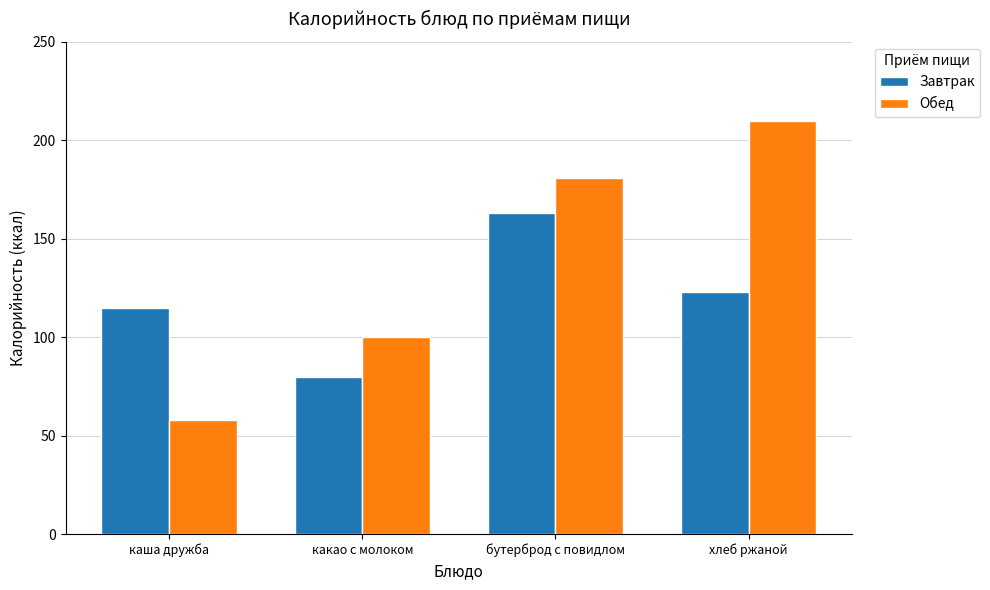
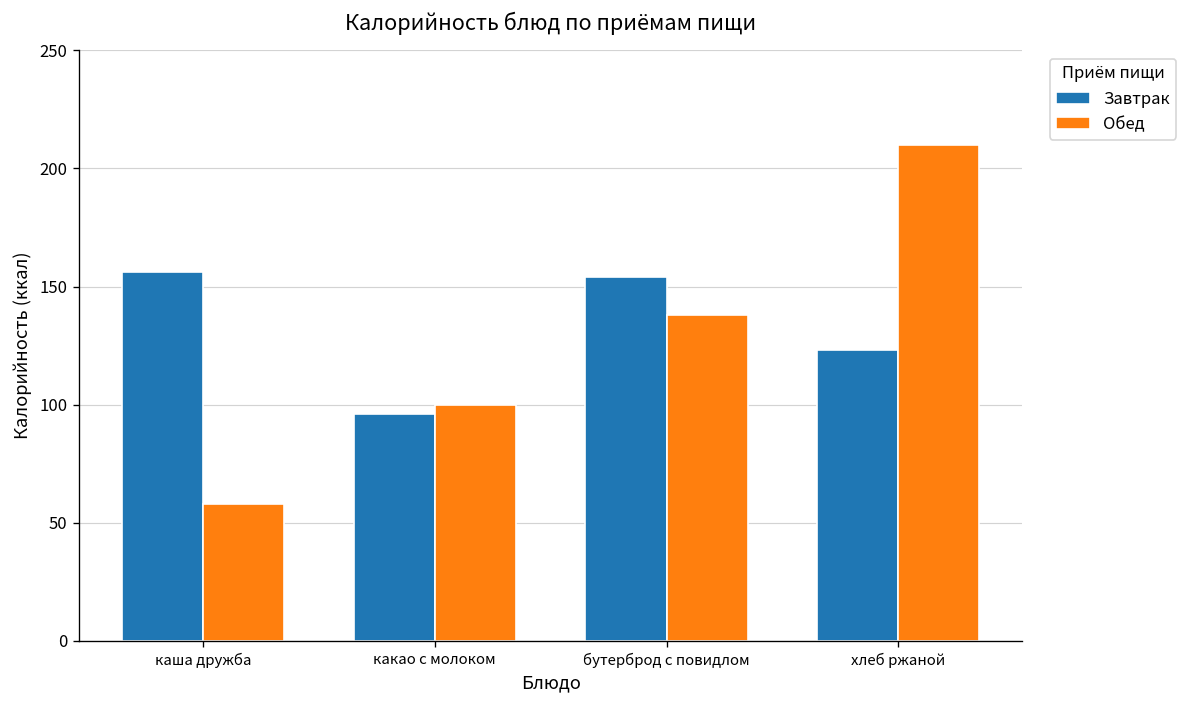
  {
    "Завтрак": {
-     "каша дружба": 115,
-     "какао с молоком": 80,
-     "бутерброд с повидлом": 163,
+     "каша дружба": 156,
+     "какао с молоком": 96,
+     "бутерброд с повидлом": 154,
      "хлеб ржаной": 123
    },
    "Обед": {
      "каша дружба": 58,
      "какао с молоком": 100,
-     "бутерброд с повидлом": 181,
+     "бутерброд с повидлом": 138,
      "хлеб ржаной": 210
    }
  }
